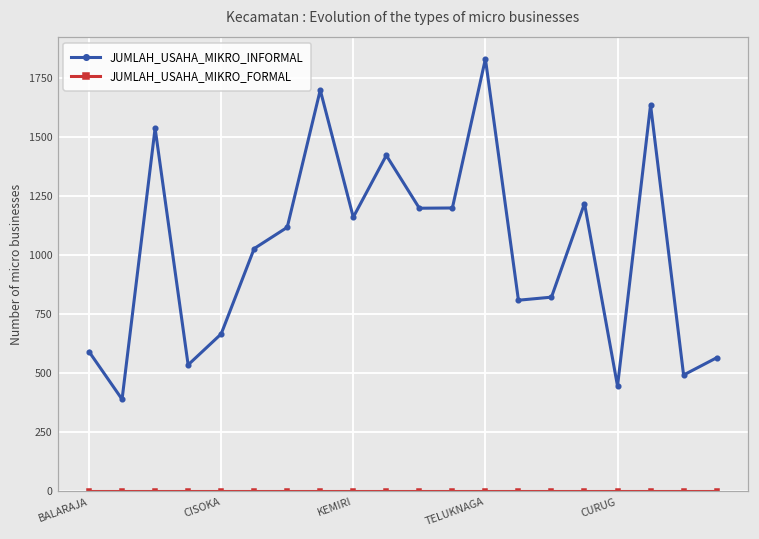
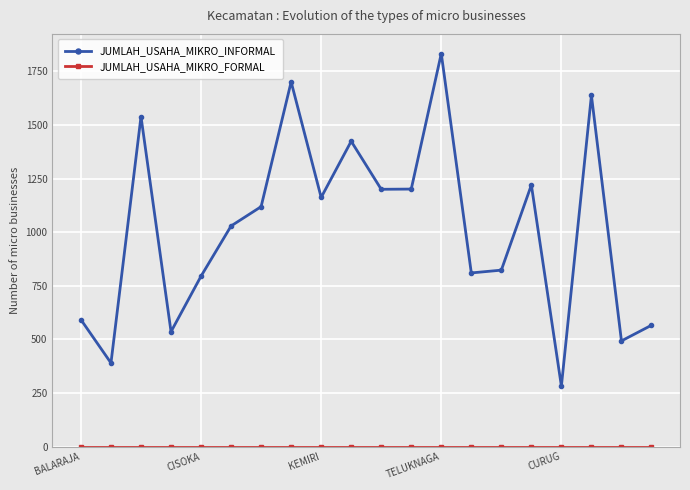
  {
    "JUMLAH_USAHA_MIKRO_INFORMAL": {
      "BALARAJA": 590,
-     "CISOKA": 670,
+     "CISOKA": 800,
      "KEMIRI": 1160,
      "TELUKNAGA": 1830,
-     "CURUG": 450
+     "CURUG": 280
    },
    "JUMLAH_USAHA_MIKRO_FORMAL": {
      "BALARAJA": 0,
      "CISOKA": 0,
      "KEMIRI": 0,
      "TELUKNAGA": 0,
      "CURUG": 0
    }
  }
